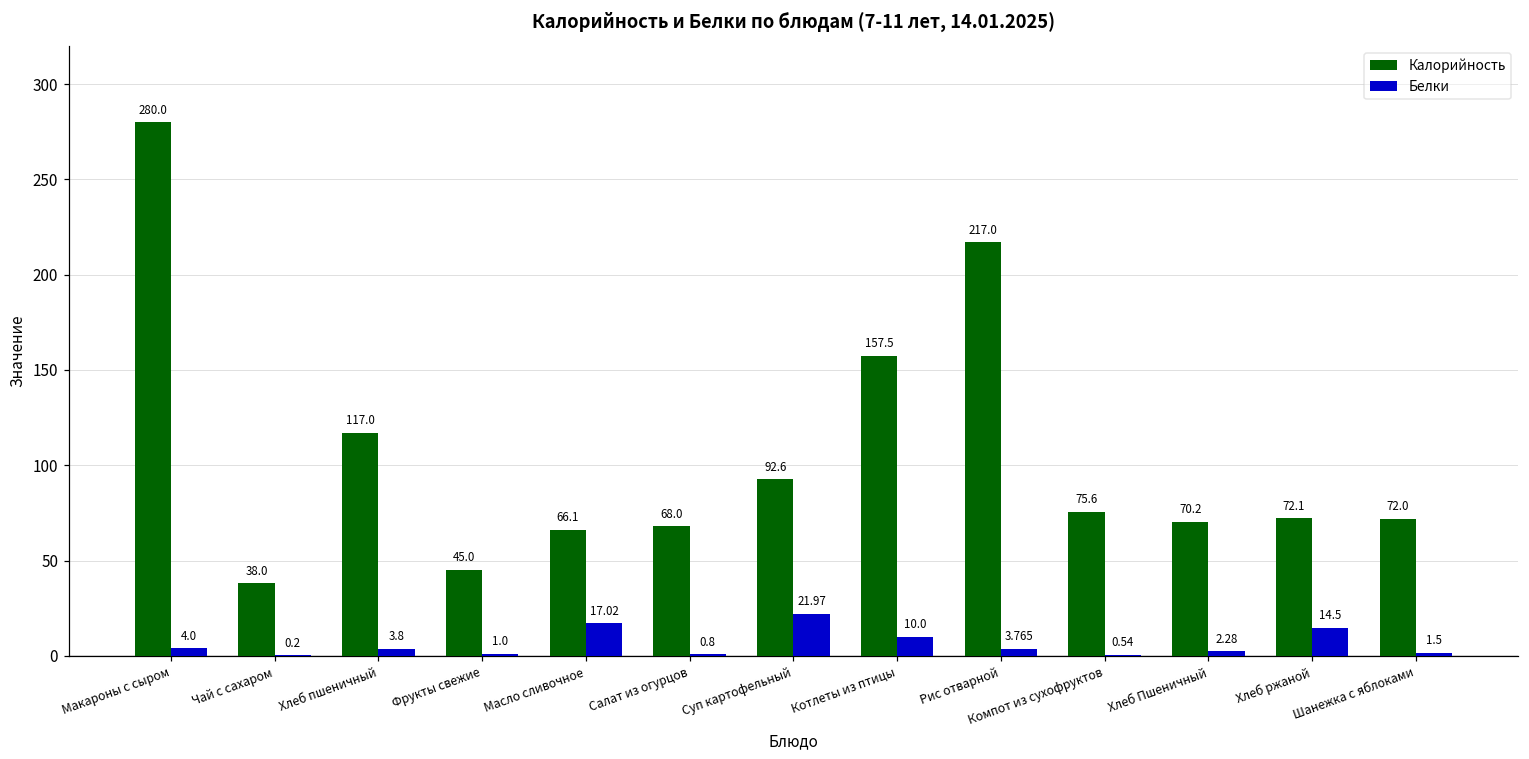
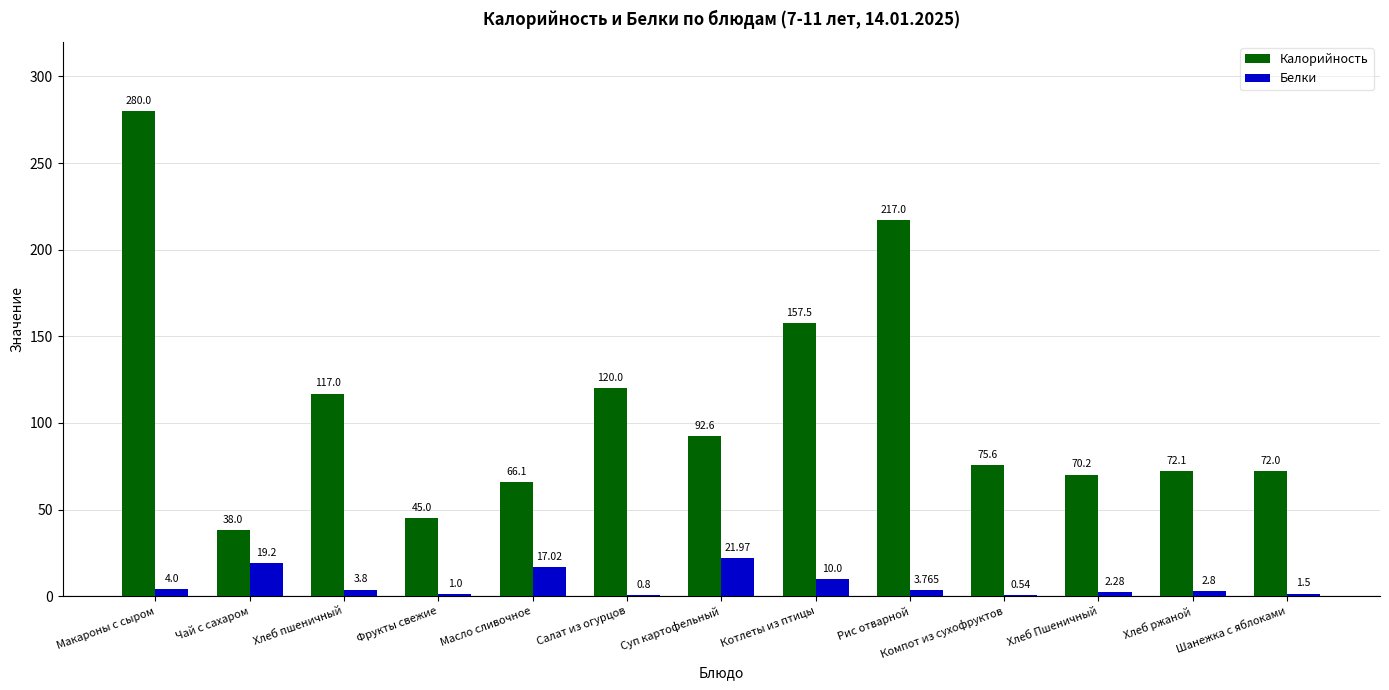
  {
    "Калорийность": {
      "Макароны с сыром": 280.0,
      "Чай с сахаром": 38.0,
      "Хлеб пшеничный": 117.0,
      "Фрукты свежие": 45.0,
      "Масло сливочное": 66.1,
-     "Салат из огурцов": 68.0,
+     "Салат из огурцов": 120.0,
      "Суп картофельный": 92.6,
      "Котлеты из птицы": 157.5,
      "Рис отварной": 217.0,
      "Компот из сухофруктов": 75.6,
      "Хлеб Пшеничный": 70.2,
      "Хлеб ржаной": 72.1,
      "Шанежка с яблоками": 72.0
    },
    "Белки": {
      "Макароны с сыром": 4.0,
-     "Чай с сахаром": 0.2,
+     "Чай с сахаром": 19.2,
      "Хлеб пшеничный": 3.8,
      "Фрукты свежие": 1.0,
      "Масло сливочное": 17.02,
      "Салат из огурцов": 0.8,
      "Суп картофельный": 21.97,
      "Котлеты из птицы": 10.0,
      "Рис отварной": 3.765,
      "Компот из сухофруктов": 0.54,
      "Хлеб Пшеничный": 2.28,
-     "Хлеб ржаной": 14.5,
+     "Хлеб ржаной": 2.8,
      "Шанежка с яблоками": 1.5
    }
  }
